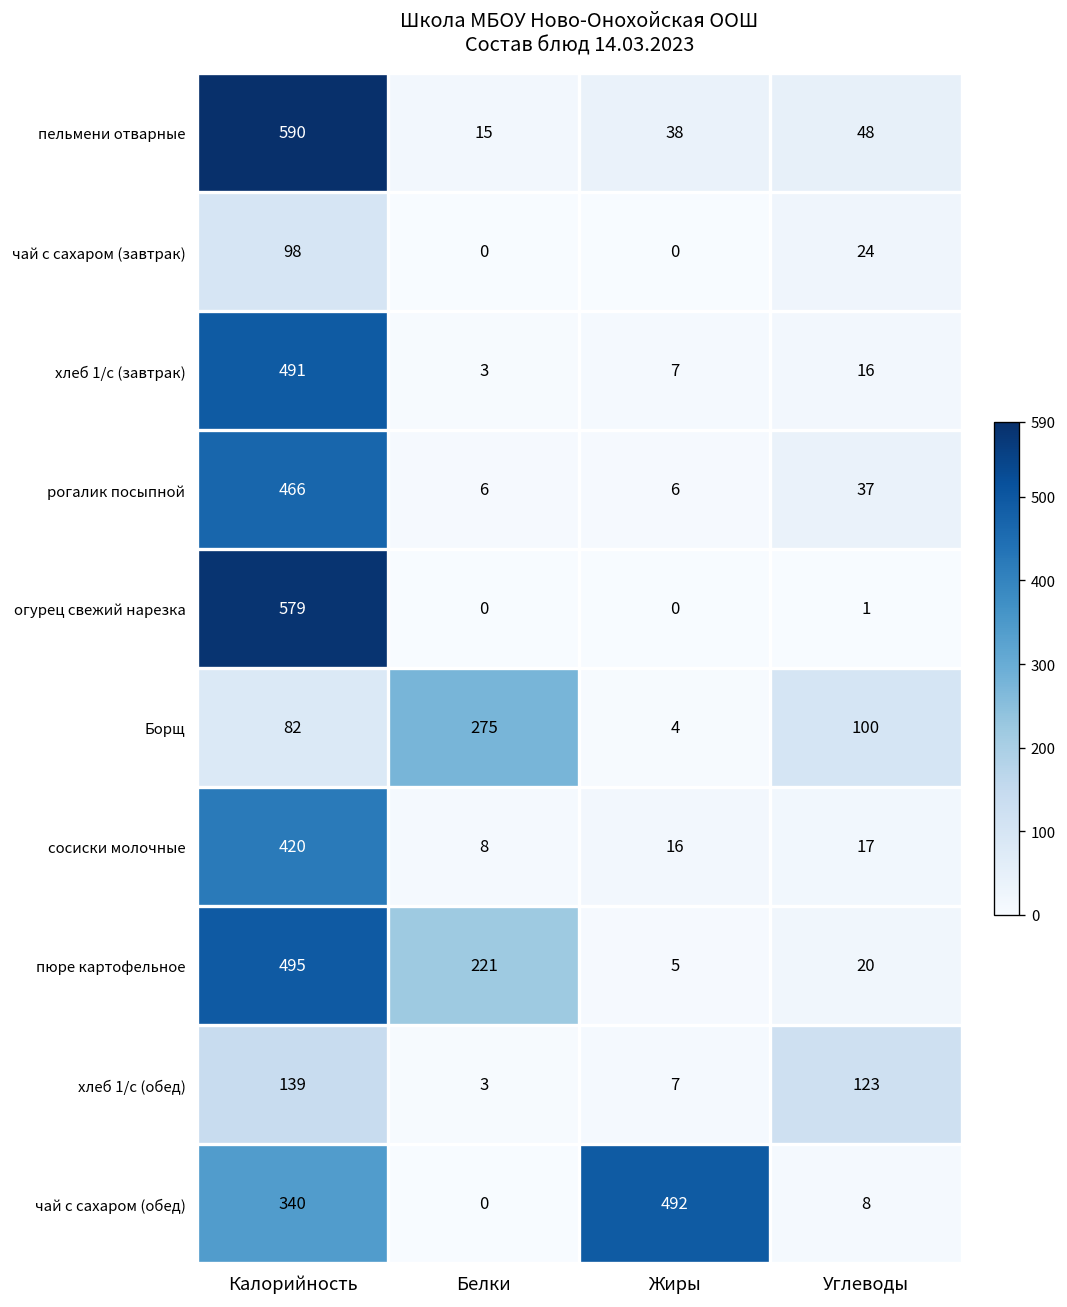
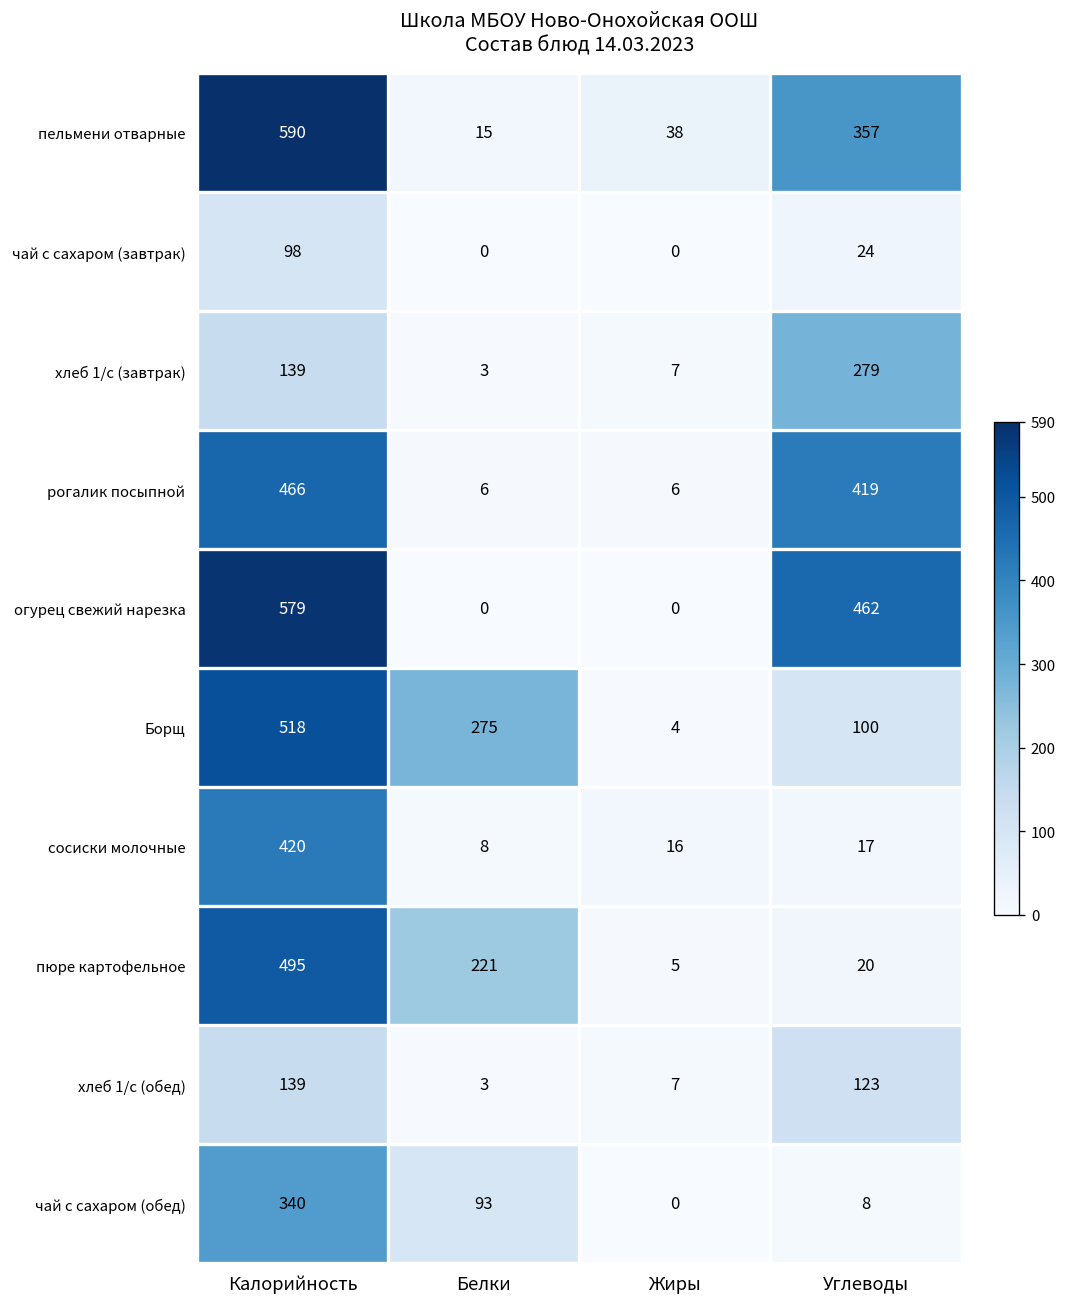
  {
    "пельмени отварные": {
      "Калорийность": 590,
      "Белки": 15,
      "Жиры": 38,
-     "Углеводы": 48
+     "Углеводы": 357
    },
    "чай с сахаром (завтрак)": {
      "Калорийность": 98,
      "Белки": 0,
      "Жиры": 0,
      "Углеводы": 24
    },
    "хлеб 1/с (завтрак)": {
-     "Калорийность": 491,
+     "Калорийность": 139,
      "Белки": 3,
      "Жиры": 7,
-     "Углеводы": 16
+     "Углеводы": 279
    },
    "рогалик посыпной": {
      "Калорийность": 466,
      "Белки": 6,
      "Жиры": 6,
-     "Углеводы": 37
+     "Углеводы": 419
    },
    "огурец свежий нарезка": {
      "Калорийность": 579,
      "Белки": 0,
      "Жиры": 0,
-     "Углеводы": 1
+     "Углеводы": 462
    },
    "Борщ": {
-     "Калорийность": 82,
+     "Калорийность": 518,
      "Белки": 275,
      "Жиры": 4,
      "Углеводы": 100
    },
    "сосиски молочные": {
      "Калорийность": 420,
      "Белки": 8,
      "Жиры": 16,
      "Углеводы": 17
    },
    "пюре картофельное": {
      "Калорийность": 495,
      "Белки": 221,
      "Жиры": 5,
      "Углеводы": 20
    },
    "хлеб 1/с (обед)": {
      "Калорийность": 139,
      "Белки": 3,
      "Жиры": 7,
      "Углеводы": 123
    },
    "чай с сахаром (обед)": {
      "Калорийность": 340,
-     "Белки": 0,
-     "Жиры": 492,
+     "Белки": 93,
+     "Жиры": 0,
      "Углеводы": 8
    }
  }
